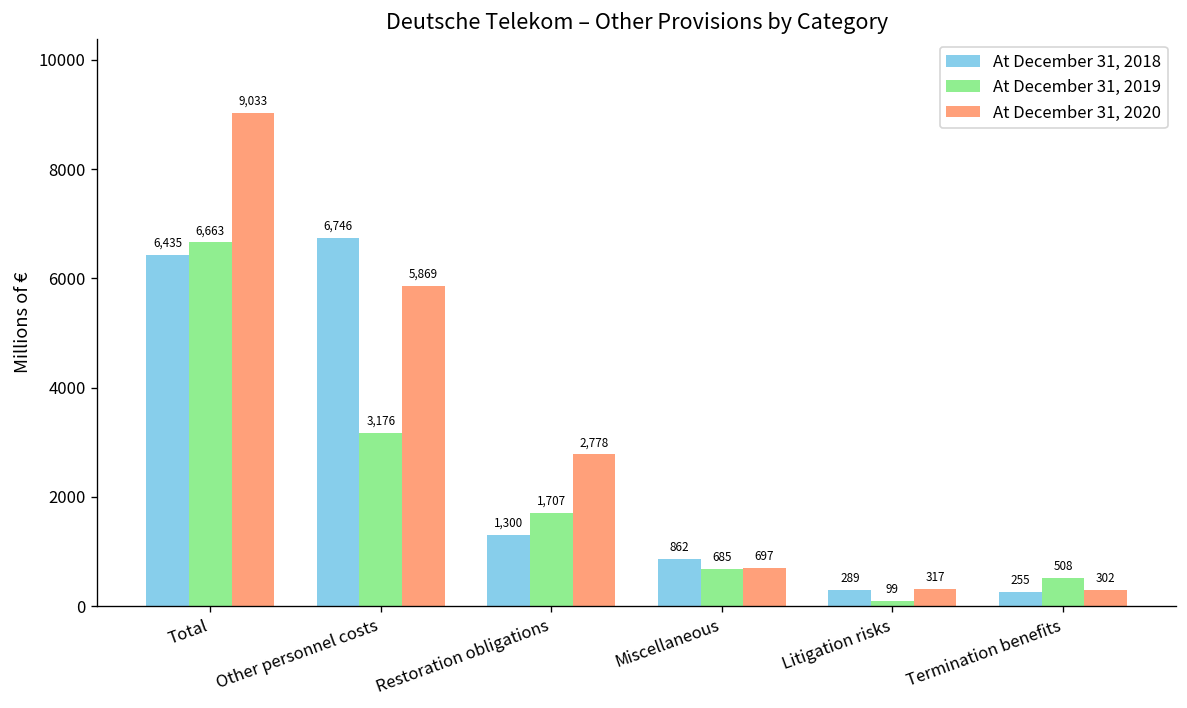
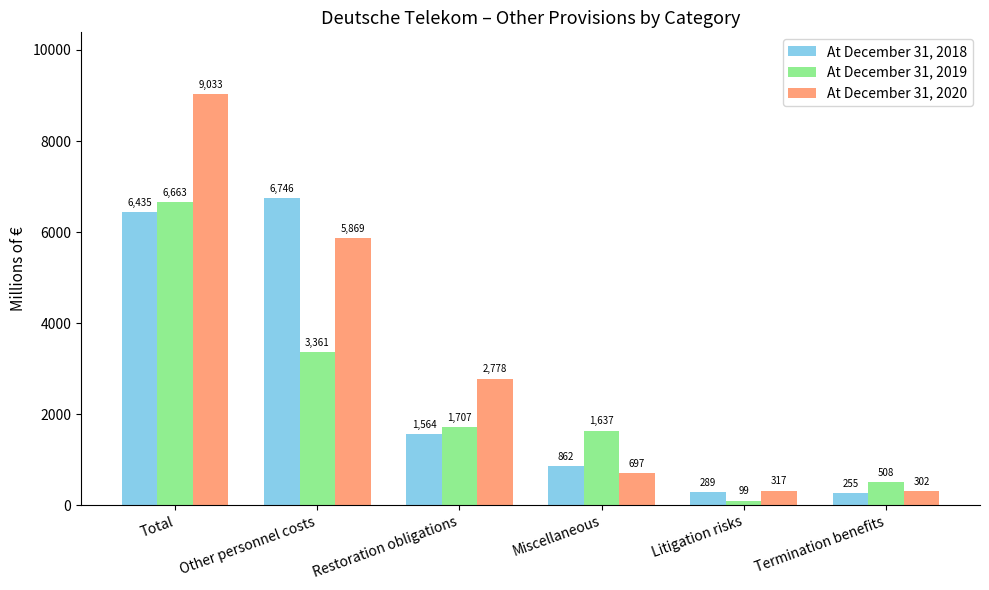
  {
    "At December 31, 2018": {
      "Total": "6,435",
      "Other personnel costs": "6,746",
-     "Restoration obligations": "1,300",
+     "Restoration obligations": "1,564",
      "Miscellaneous": "862",
      "Litigation risks": "289",
      "Termination benefits": "255"
    },
    "At December 31, 2019": {
      "Total": "6,663",
-     "Other personnel costs": "3,176",
+     "Other personnel costs": "3,361",
      "Restoration obligations": "1,707",
-     "Miscellaneous": "685",
+     "Miscellaneous": "1,637",
      "Litigation risks": "99",
      "Termination benefits": "508"
    },
    "At December 31, 2020": {
      "Total": "9,033",
      "Other personnel costs": "5,869",
      "Restoration obligations": "2,778",
      "Miscellaneous": "697",
      "Litigation risks": "317",
      "Termination benefits": "302"
    }
  }
